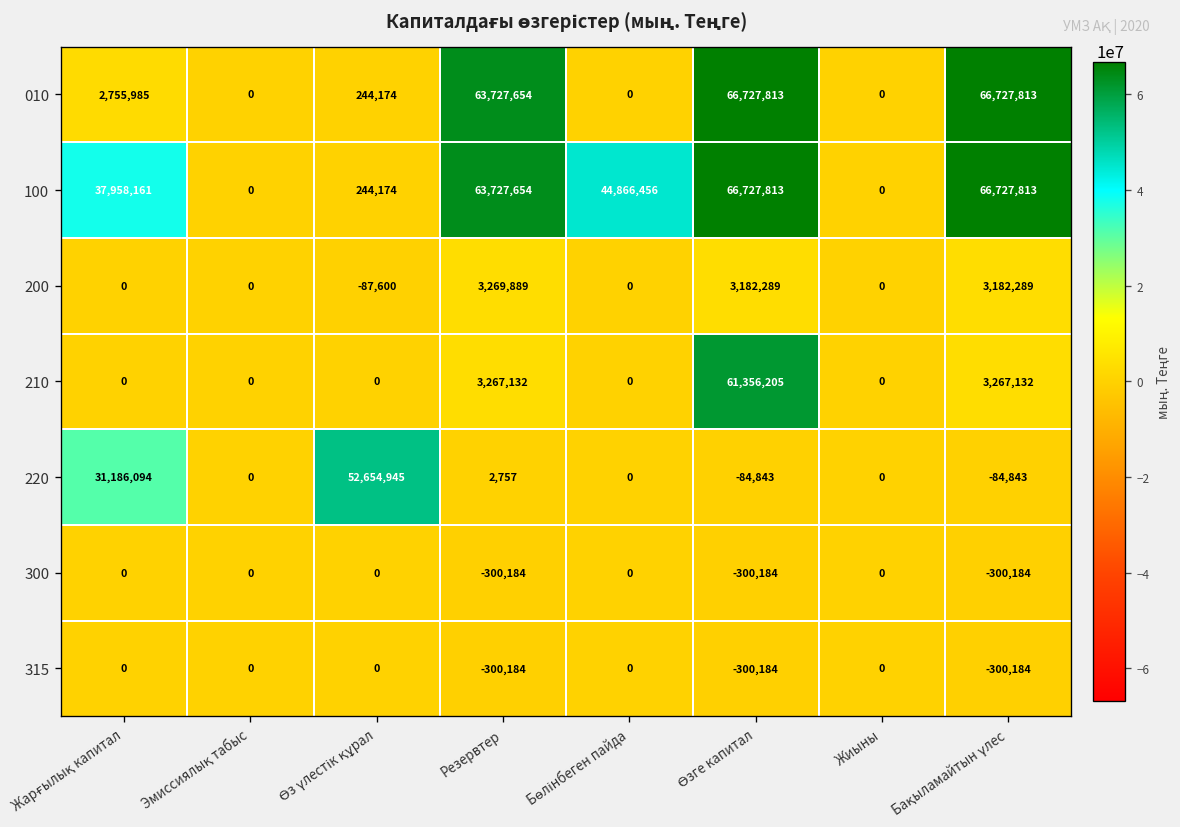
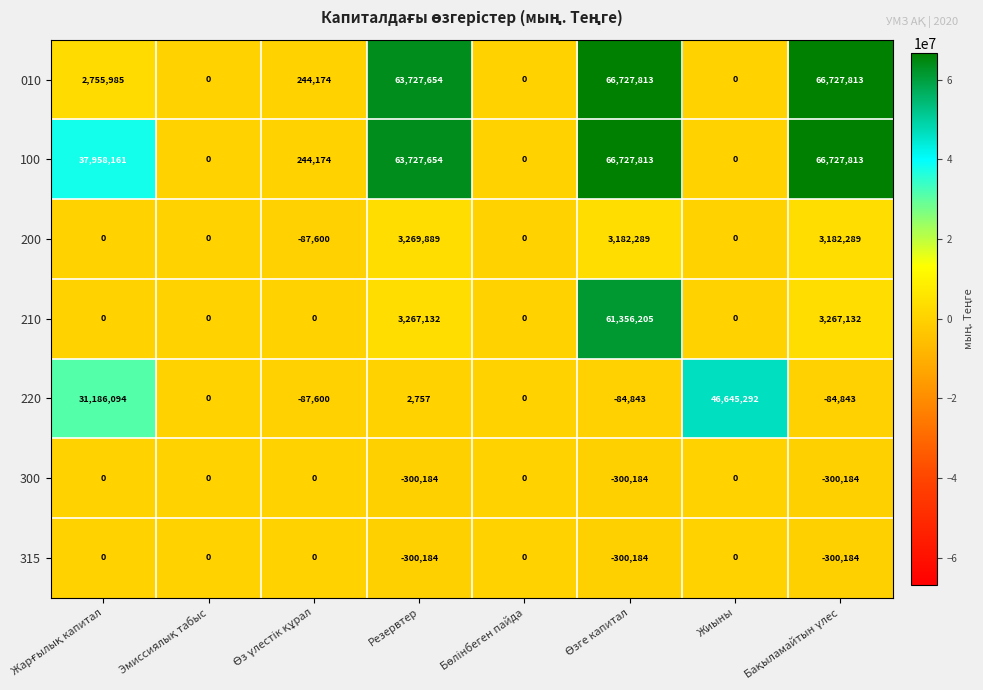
  {
    "010": {
      "Жарғылық капитал": "2,755,985",
      "Эмиссиялық табыс": "0",
      "Өз үлестік құрал": "244,174",
      "Резервтер": "63,727,654",
      "Бөлінбеген пайда": "0",
      "Өзге капитал": "66,727,813",
      "Жиыны": "0",
      "Бақыламайтын үлес": "66,727,813"
    },
    "100": {
      "Жарғылық капитал": "37,958,161",
      "Эмиссиялық табыс": "0",
      "Өз үлестік құрал": "244,174",
      "Резервтер": "63,727,654",
-     "Бөлінбеген пайда": "44,866,456",
+     "Бөлінбеген пайда": "0",
      "Өзге капитал": "66,727,813",
      "Жиыны": "0",
      "Бақыламайтын үлес": "66,727,813"
    },
    "200": {
      "Жарғылық капитал": "0",
      "Эмиссиялық табыс": "0",
      "Өз үлестік құрал": "-87,600",
      "Резервтер": "3,269,889",
      "Бөлінбеген пайда": "0",
      "Өзге капитал": "3,182,289",
      "Жиыны": "0",
      "Бақыламайтын үлес": "3,182,289"
    },
    "210": {
      "Жарғылық капитал": "0",
      "Эмиссиялық табыс": "0",
      "Өз үлестік құрал": "0",
      "Резервтер": "3,267,132",
      "Бөлінбеген пайда": "0",
      "Өзге капитал": "61,356,205",
      "Жиыны": "0",
      "Бақыламайтын үлес": "3,267,132"
    },
    "220": {
      "Жарғылық капитал": "31,186,094",
      "Эмиссиялық табыс": "0",
-     "Өз үлестік құрал": "52,654,945",
+     "Өз үлестік құрал": "-87,600",
      "Резервтер": "2,757",
      "Бөлінбеген пайда": "0",
      "Өзге капитал": "-84,843",
-     "Жиыны": "0",
+     "Жиыны": "46,645,292",
      "Бақыламайтын үлес": "-84,843"
    },
    "300": {
      "Жарғылық капитал": "0",
      "Эмиссиялық табыс": "0",
      "Өз үлестік құрал": "0",
      "Резервтер": "-300,184",
      "Бөлінбеген пайда": "0",
      "Өзге капитал": "-300,184",
      "Жиыны": "0",
      "Бақыламайтын үлес": "-300,184"
    },
    "315": {
      "Жарғылық капитал": "0",
      "Эмиссиялық табыс": "0",
      "Өз үлестік құрал": "0",
      "Резервтер": "-300,184",
      "Бөлінбеген пайда": "0",
      "Өзге капитал": "-300,184",
      "Жиыны": "0",
      "Бақыламайтын үлес": "-300,184"
    }
  }
